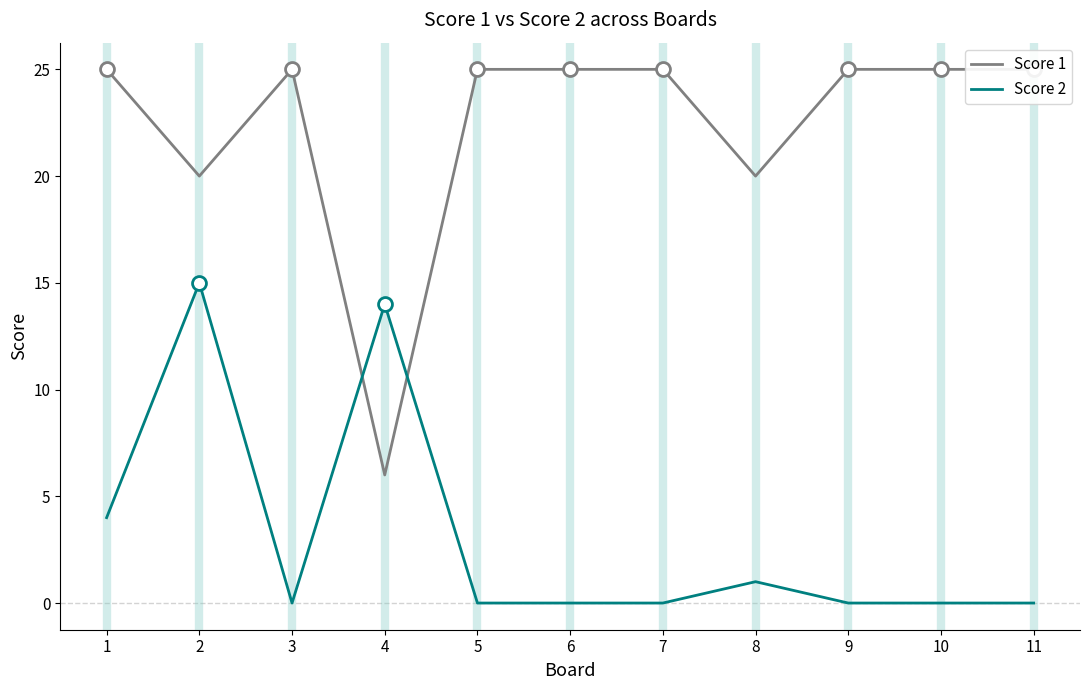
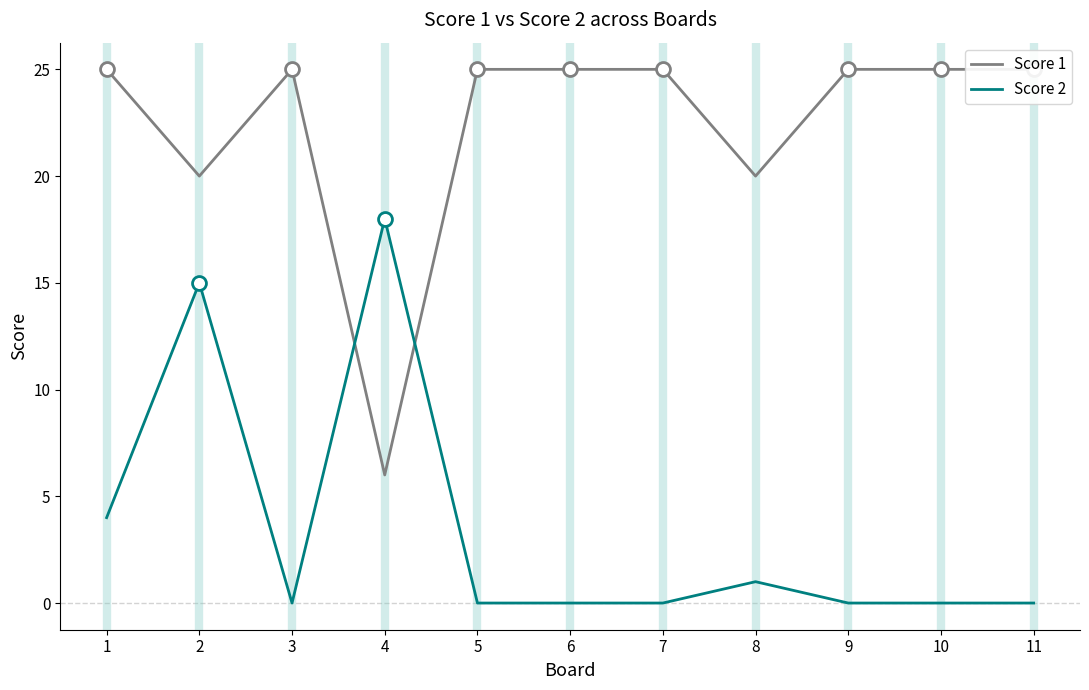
  {
    "Score 2": {
      "1": 4,
      "3": 0,
-     "4": 14,
+     "4": 18,
      "5": 0,
      "6": 0,
      "7": 0,
      "8": 1,
      "9": 0,
      "10": 0,
      "11": 0
    }
  }
